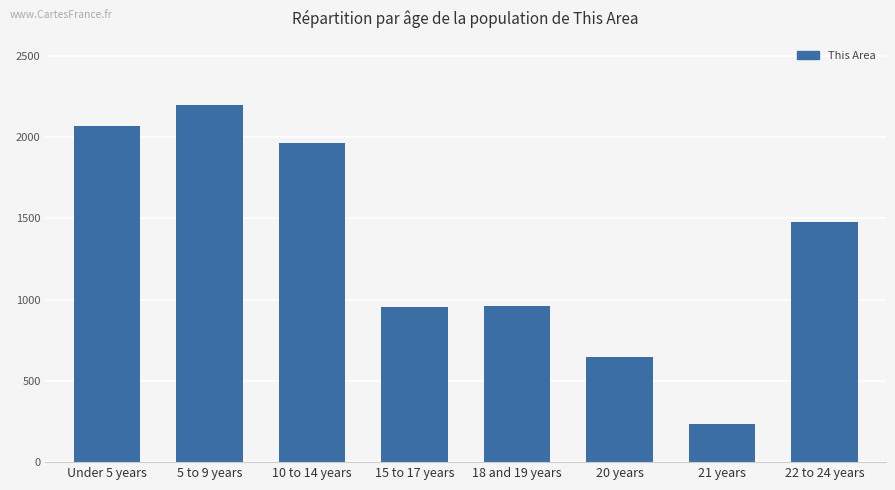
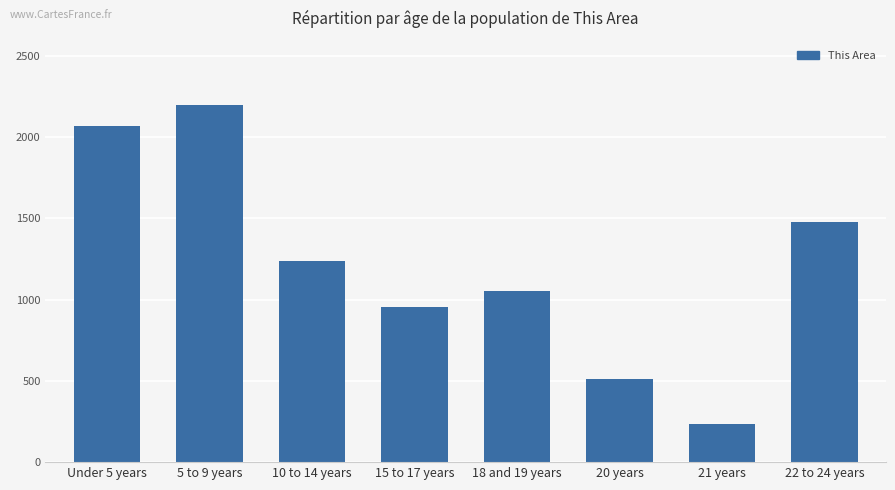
  {
    "Under 5 years": 2070,
    "5 to 9 years": 2200,
-   "10 to 14 years": 1970,
+   "10 to 14 years": 1240,
    "15 to 17 years": 950,
-   "18 and 19 years": 960,
-   "20 years": 650,
+   "18 and 19 years": 1050,
+   "20 years": 510,
    "21 years": 240,
    "22 to 24 years": 1480
  }
